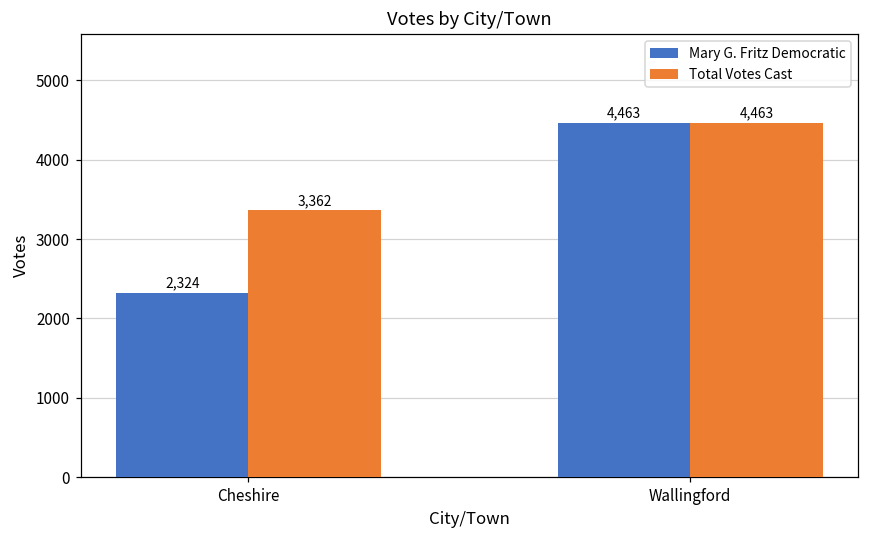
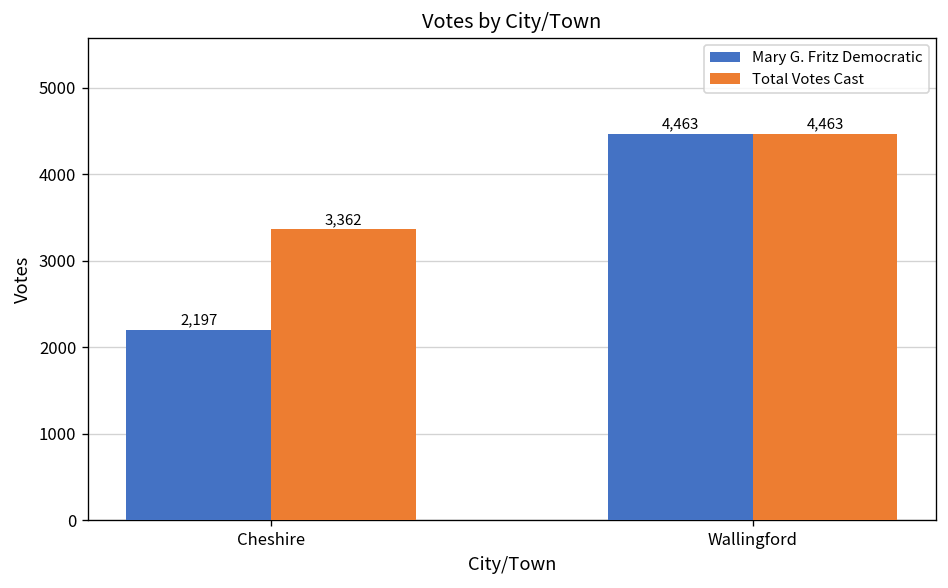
  {
    "Mary G. Fritz Democratic": {
-     "Cheshire": "2,324",
+     "Cheshire": "2,197",
      "Wallingford": "4,463"
    },
    "Total Votes Cast": {
      "Cheshire": "3,362",
      "Wallingford": "4,463"
    }
  }
